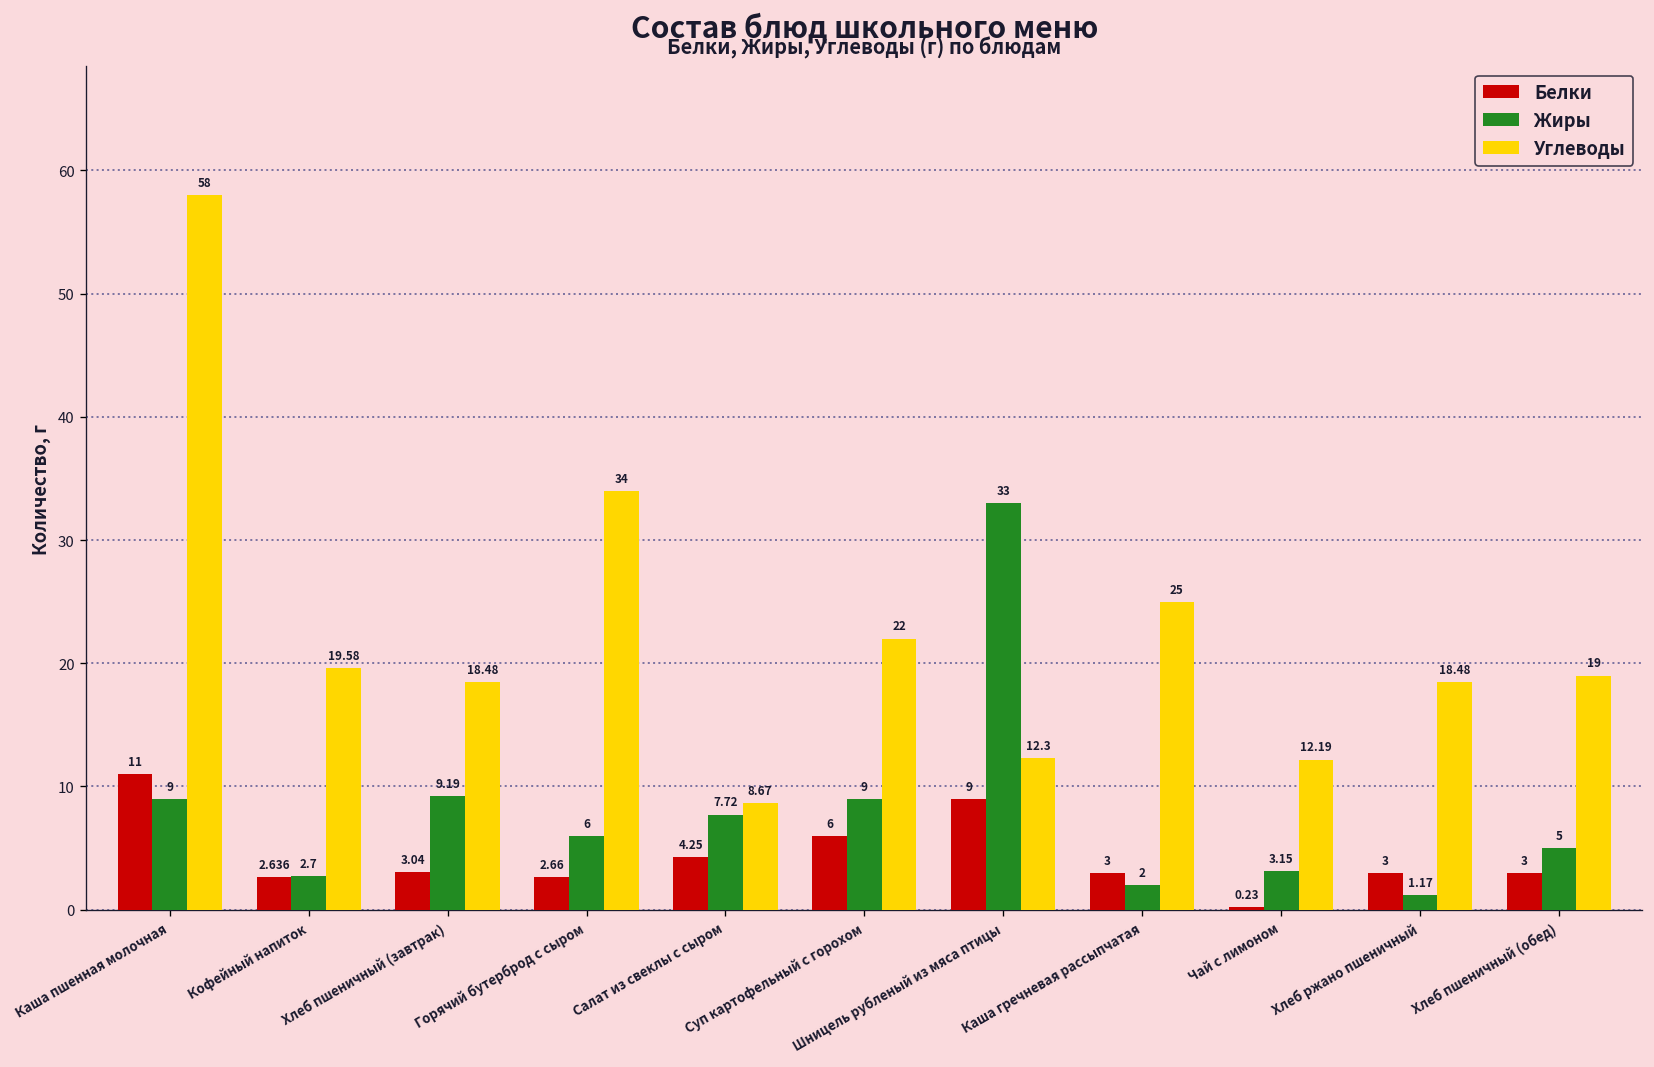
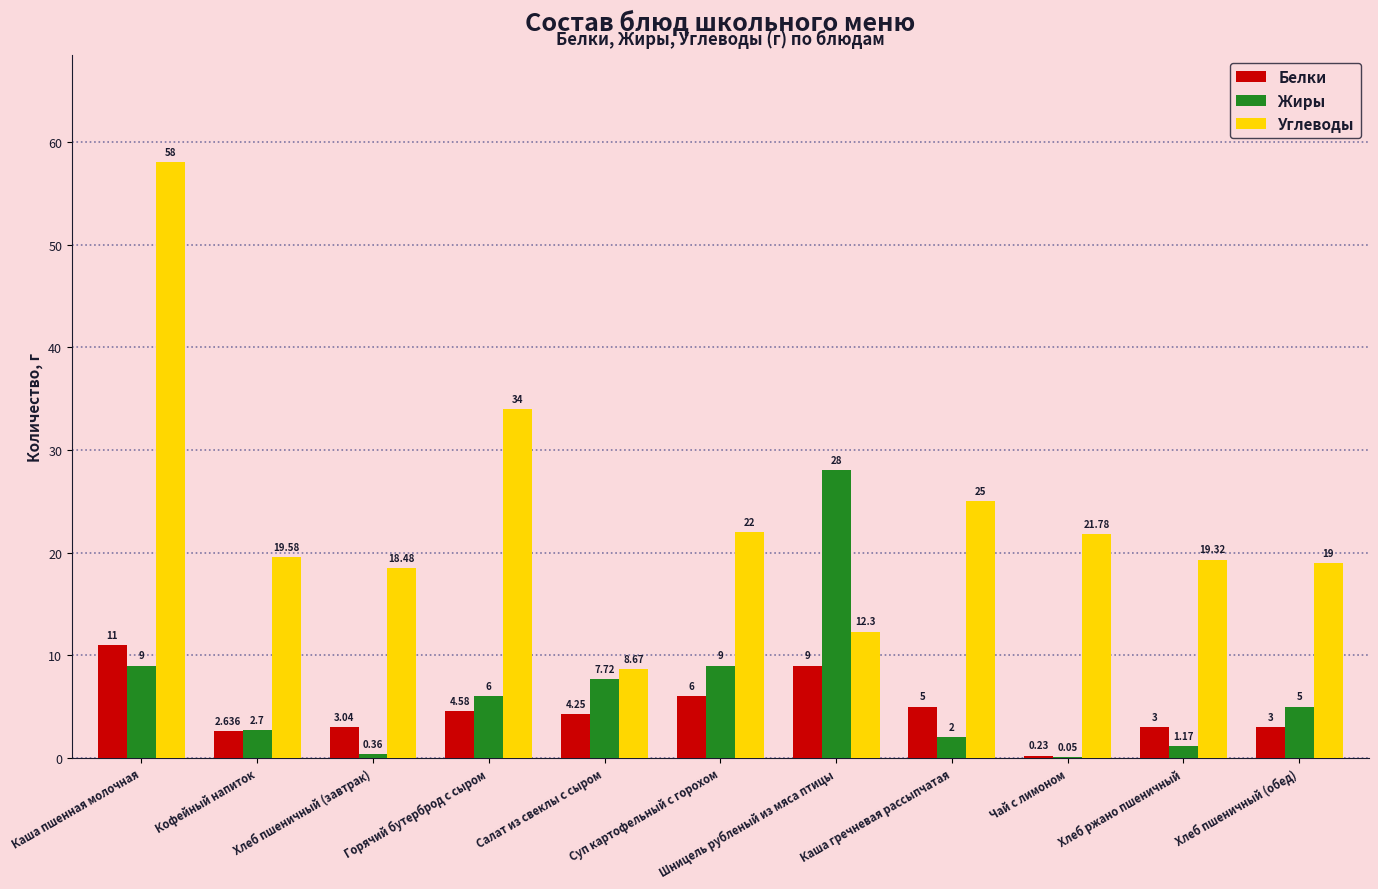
  {
    "Белки": {
      "Каша пшенная молочная": 11,
      "Кофейный напиток": 2.636,
      "Хлеб пшеничный (завтрак)": 3.04,
-     "Горячий бутерброд с сыром": 2.66,
+     "Горячий бутерброд с сыром": 4.58,
      "Салат из свеклы с сыром": 4.25,
      "Суп картофельный с горохом": 6,
      "Шницель рубленый из мяса птицы": 9,
-     "Каша гречневая рассыпчатая": 3,
+     "Каша гречневая рассыпчатая": 5,
      "Чай с лимоном": 0.23,
      "Хлеб ржано пшеничный": 3,
      "Хлеб пшеничный (обед)": 3
    },
    "Жиры": {
      "Каша пшенная молочная": 9,
      "Кофейный напиток": 2.7,
-     "Хлеб пшеничный (завтрак)": 9.19,
+     "Хлеб пшеничный (завтрак)": 0.36,
      "Горячий бутерброд с сыром": 6,
      "Салат из свеклы с сыром": 7.72,
      "Суп картофельный с горохом": 9,
-     "Шницель рубленый из мяса птицы": 33,
+     "Шницель рубленый из мяса птицы": 28,
      "Каша гречневая рассыпчатая": 2,
-     "Чай с лимоном": 3.15,
+     "Чай с лимоном": 0.05,
      "Хлеб ржано пшеничный": 1.17,
      "Хлеб пшеничный (обед)": 5
    },
    "Углеводы": {
      "Каша пшенная молочная": 58,
      "Кофейный напиток": 19.58,
      "Хлеб пшеничный (завтрак)": 18.48,
      "Горячий бутерброд с сыром": 34,
      "Салат из свеклы с сыром": 8.67,
      "Суп картофельный с горохом": 22,
      "Шницель рубленый из мяса птицы": 12.3,
      "Каша гречневая рассыпчатая": 25,
-     "Чай с лимоном": 12.19,
-     "Хлеб ржано пшеничный": 18.48,
+     "Чай с лимоном": 21.78,
+     "Хлеб ржано пшеничный": 19.32,
      "Хлеб пшеничный (обед)": 19
    }
  }
